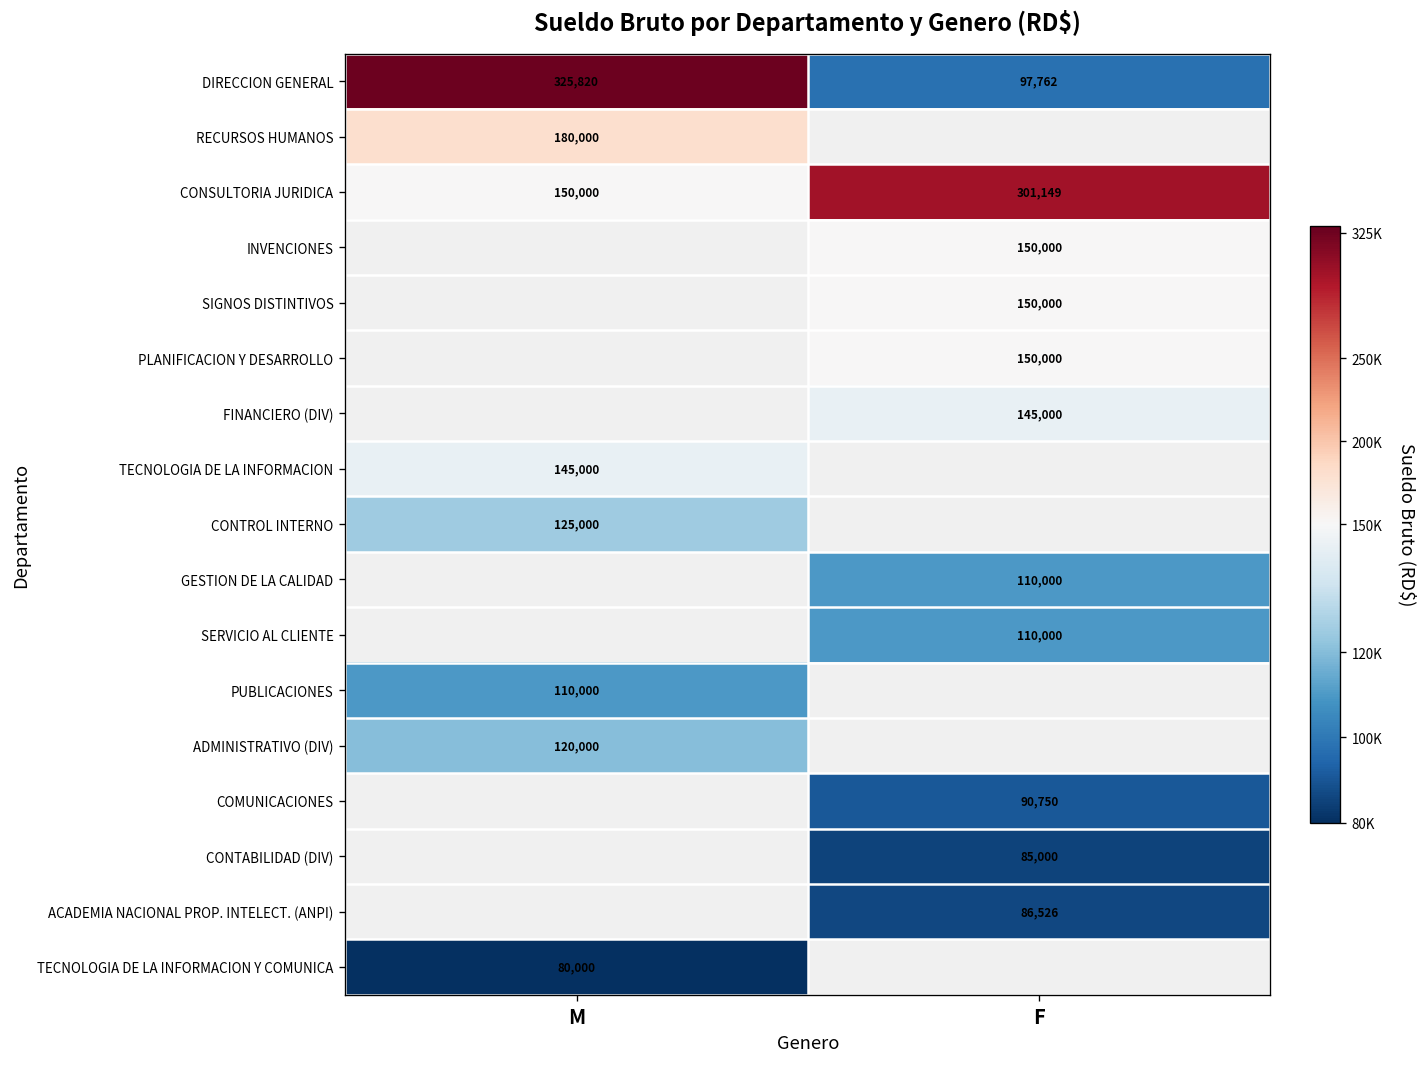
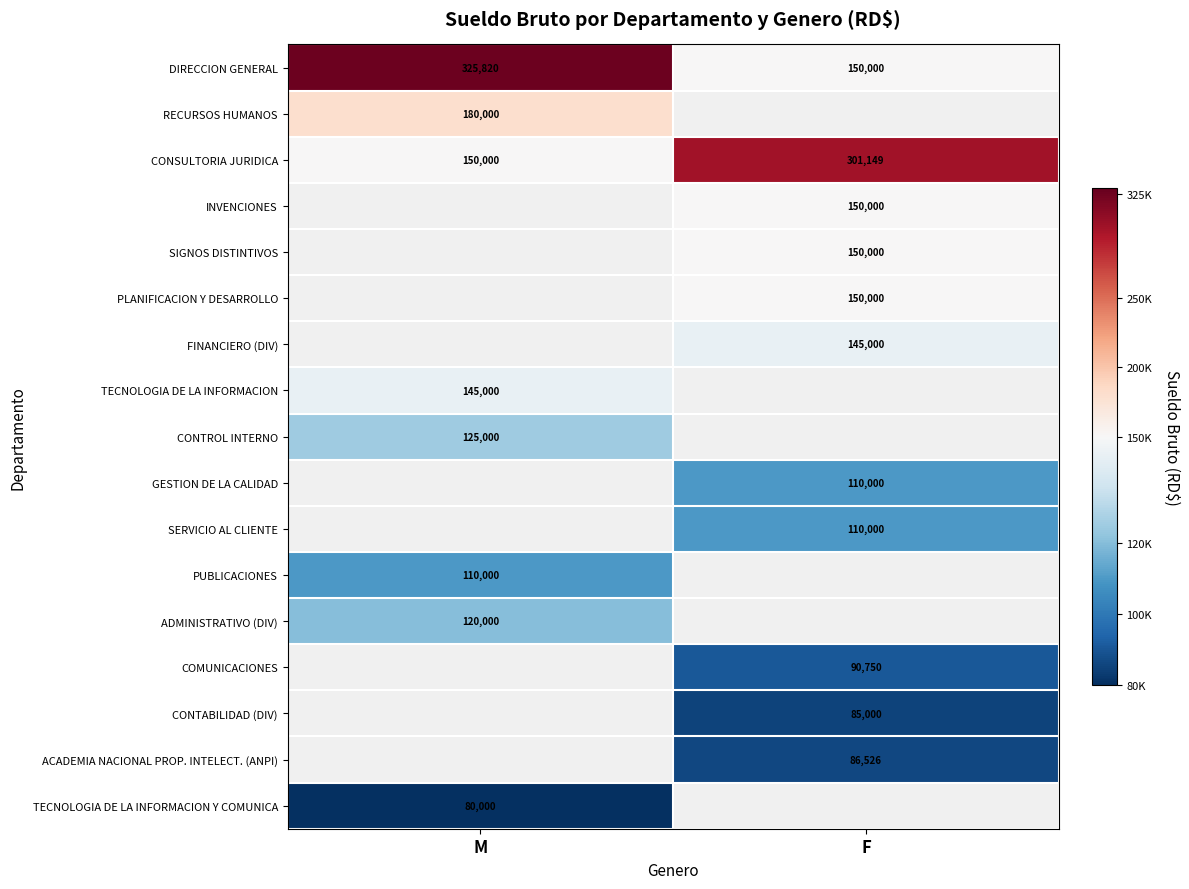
  {
    "DIRECCION GENERAL": {
      "M": "325,820",
-     "F": "97,762"
+     "F": "150,000"
    },
    "RECURSOS HUMANOS": {
      "M": "180,000"
    },
    "CONSULTORIA JURIDICA": {
      "M": "150,000",
      "F": "301,149"
    },
    "INVENCIONES": {
      "F": "150,000"
    },
    "SIGNOS DISTINTIVOS": {
      "F": "150,000"
    },
    "PLANIFICACION Y DESARROLLO": {
      "F": "150,000"
    },
    "FINANCIERO (DIV)": {
      "F": "145,000"
    },
    "TECNOLOGIA DE LA INFORMACION": {
      "M": "145,000"
    },
    "CONTROL INTERNO": {
      "M": "125,000"
    },
    "GESTION DE LA CALIDAD": {
      "F": "110,000"
    },
    "SERVICIO AL CLIENTE": {
      "F": "110,000"
    },
    "PUBLICACIONES": {
      "M": "110,000"
    },
    "ADMINISTRATIVO (DIV)": {
      "M": "120,000"
    },
    "COMUNICACIONES": {
      "F": "90,750"
    },
    "CONTABILIDAD (DIV)": {
      "F": "85,000"
    },
    "ACADEMIA NACIONAL PROP. INTELECT. (ANPI)": {
      "F": "86,526"
    },
    "TECNOLOGIA DE LA INFORMACION Y COMUNICA": {
      "M": "80,000"
    }
  }
